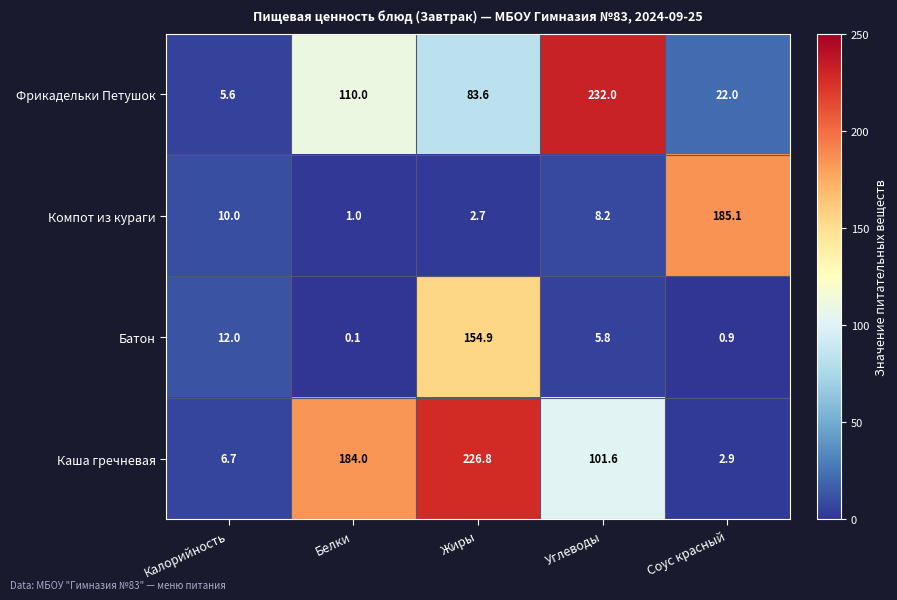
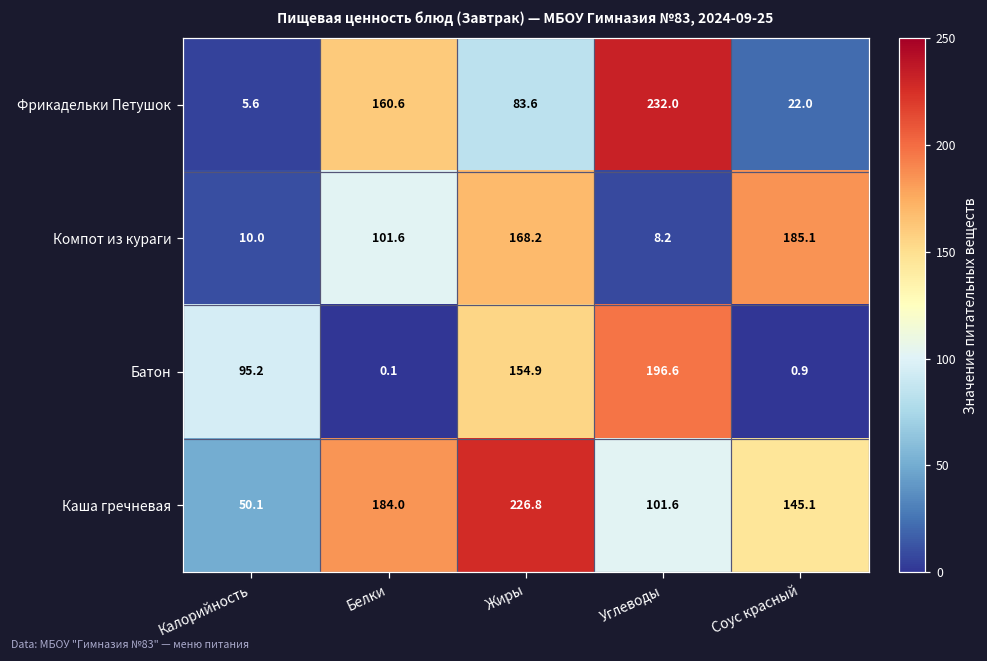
  {
    "Фрикадельки Петушок": {
      "Калорийность": 5.6,
-     "Белки": 110.0,
+     "Белки": 160.6,
      "Жиры": 83.6,
      "Углеводы": 232.0,
      "Соус красный": 22.0
    },
    "Компот из кураги": {
      "Калорийность": 10.0,
-     "Белки": 1.0,
-     "Жиры": 2.7,
+     "Белки": 101.6,
+     "Жиры": 168.2,
      "Углеводы": 8.2,
      "Соус красный": 185.1
    },
    "Батон": {
-     "Калорийность": 12.0,
+     "Калорийность": 95.2,
      "Белки": 0.1,
      "Жиры": 154.9,
-     "Углеводы": 5.8,
+     "Углеводы": 196.6,
      "Соус красный": 0.9
    },
    "Каша гречневая": {
-     "Калорийность": 6.7,
+     "Калорийность": 50.1,
      "Белки": 184.0,
      "Жиры": 226.8,
      "Углеводы": 101.6,
-     "Соус красный": 2.9
+     "Соус красный": 145.1
    }
  }
